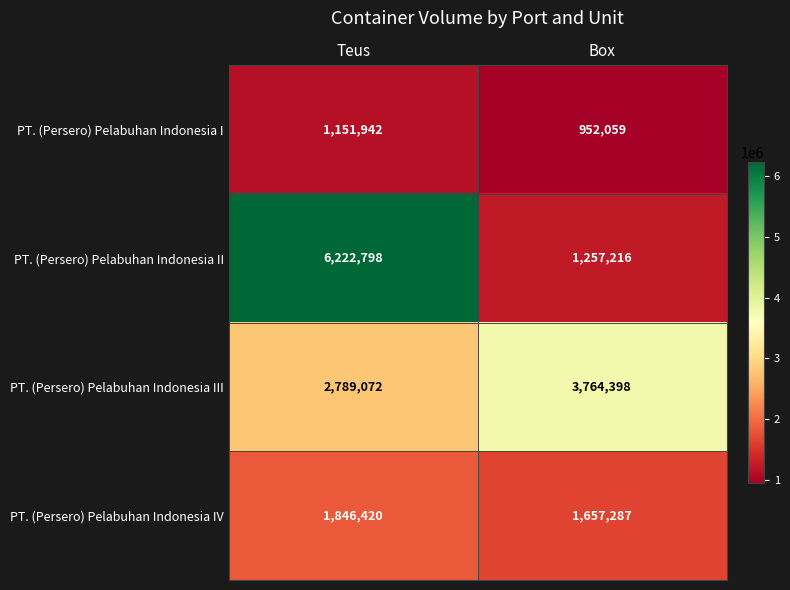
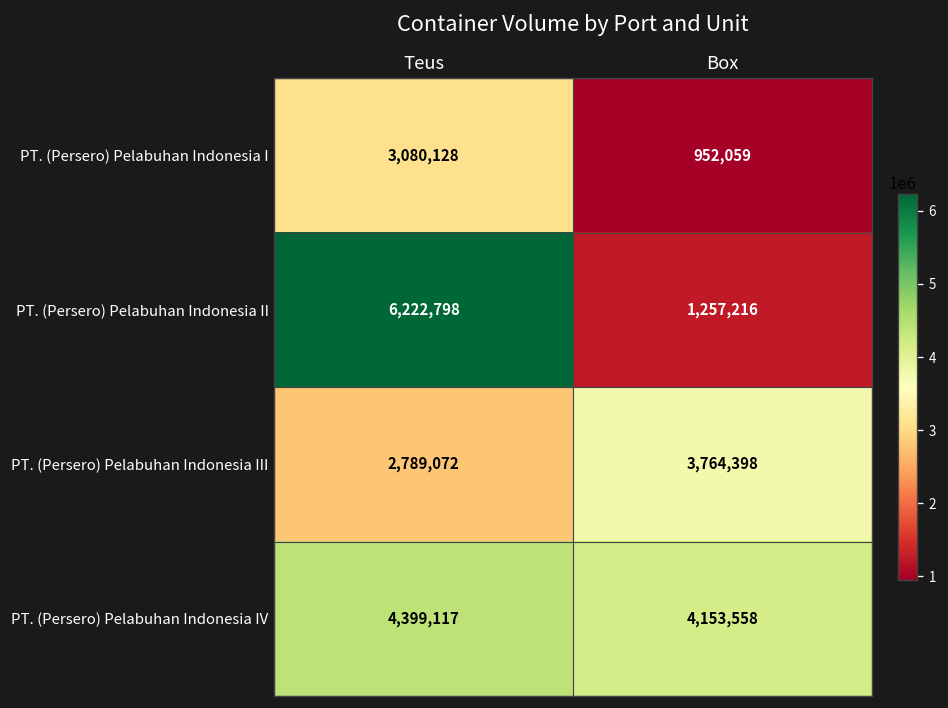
  {
    "PT. (Persero) Pelabuhan Indonesia I": {
-     "Teus": "1,151,942",
+     "Teus": "3,080,128",
      "Box": "952,059"
    },
    "PT. (Persero) Pelabuhan Indonesia II": {
      "Teus": "6,222,798",
      "Box": "1,257,216"
    },
    "PT. (Persero) Pelabuhan Indonesia III": {
      "Teus": "2,789,072",
      "Box": "3,764,398"
    },
    "PT. (Persero) Pelabuhan Indonesia IV": {
-     "Teus": "1,846,420",
-     "Box": "1,657,287"
+     "Teus": "4,399,117",
+     "Box": "4,153,558"
    }
  }
